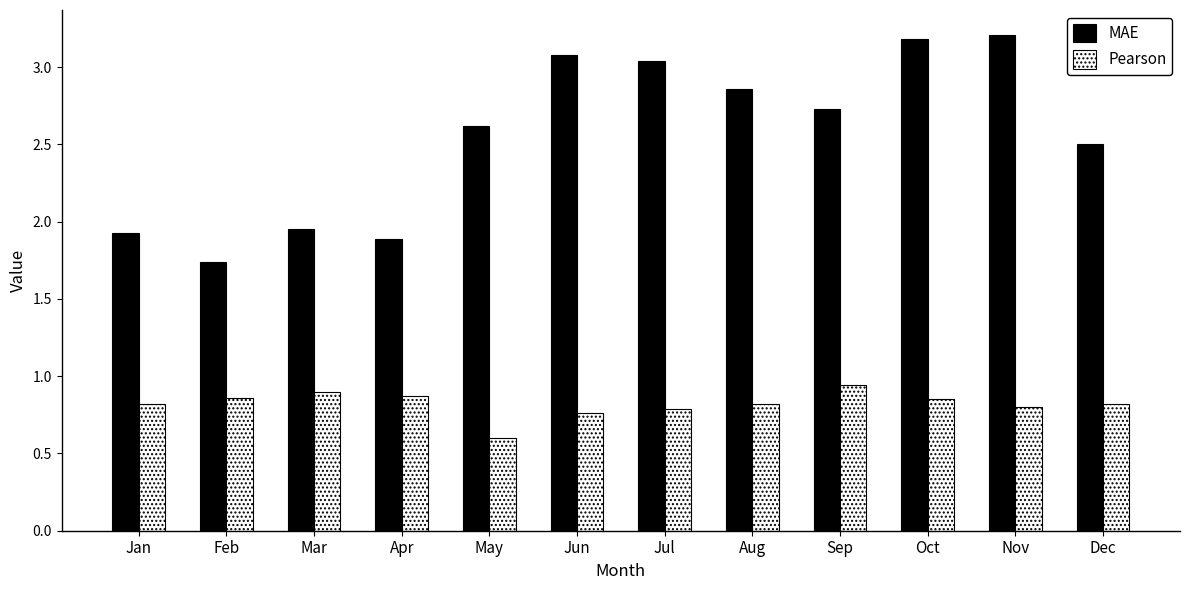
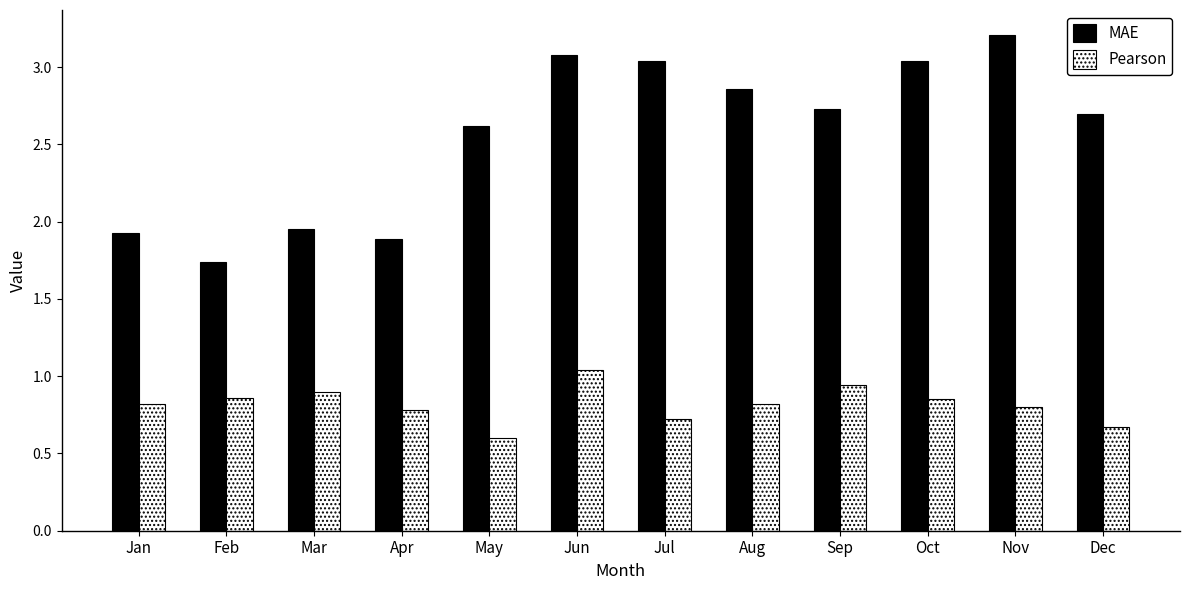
  {
    "MAE": {
      "Jan": 1.93,
      "Feb": 1.74,
      "Mar": 1.95,
      "Apr": 1.89,
      "May": 2.62,
      "Jun": 3.08,
      "Jul": 3.04,
      "Aug": 2.86,
      "Sep": 2.73,
-     "Oct": 3.18,
+     "Oct": 3.04,
      "Nov": 3.21,
-     "Dec": 2.5
+     "Dec": 2.7
    },
    "Pearson": {
      "Jan": 0.82,
      "Feb": 0.86,
      "Mar": 0.90,
-     "Apr": 0.87,
+     "Apr": 0.78,
      "May": 0.60,
-     "Jun": 0.76,
-     "Jul": 0.79,
+     "Jun": 1.04,
+     "Jul": 0.72,
      "Aug": 0.82,
      "Sep": 0.94,
      "Oct": 0.85,
      "Nov": 0.80,
-     "Dec": 0.82
+     "Dec": 0.67
    }
  }
